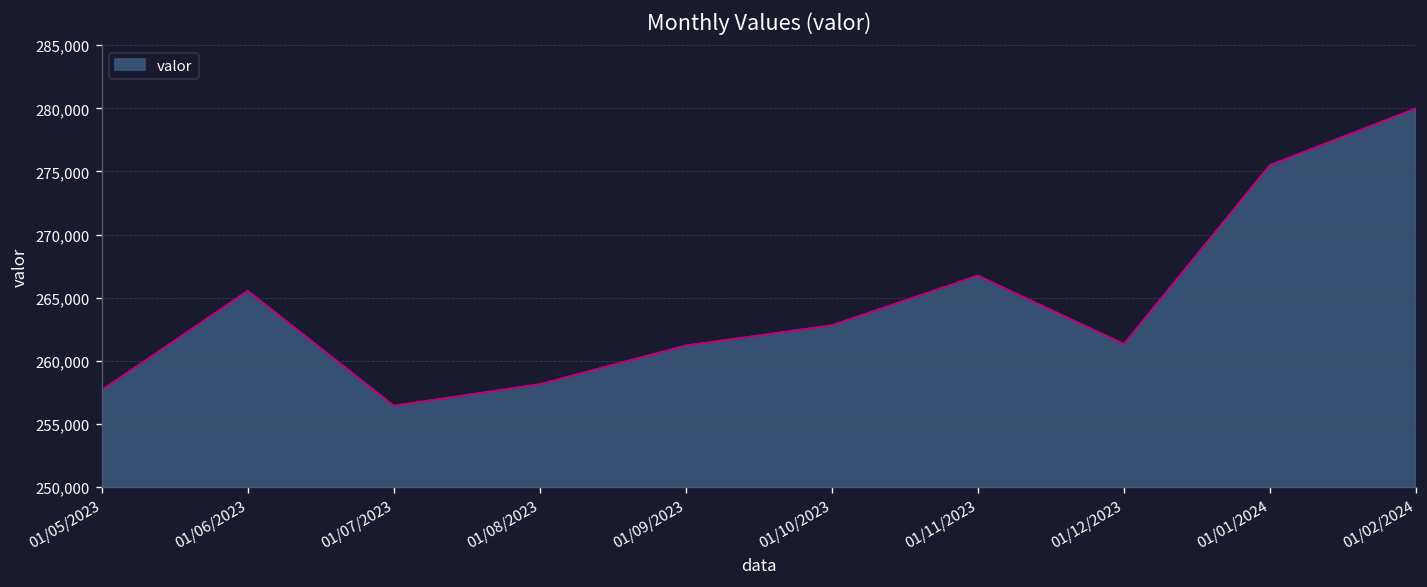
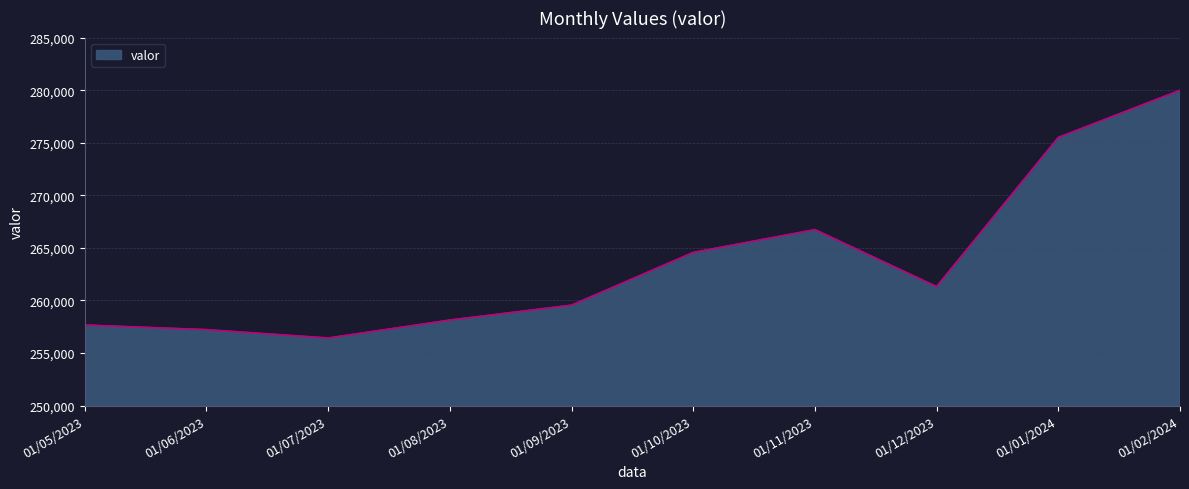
  {
    "01/05/2023": "257,700",
-   "01/06/2023": "265,500",
+   "01/06/2023": "257,200",
    "01/07/2023": "256,400",
    "01/08/2023": "258,100",
-   "01/09/2023": "261,200",
-   "01/10/2023": "262,800",
+   "01/09/2023": "259,600",
+   "01/10/2023": "264,600",
    "01/11/2023": "266,700",
    "01/12/2023": "261,300",
    "01/01/2024": "275,500",
    "01/02/2024": "280,000"
  }
